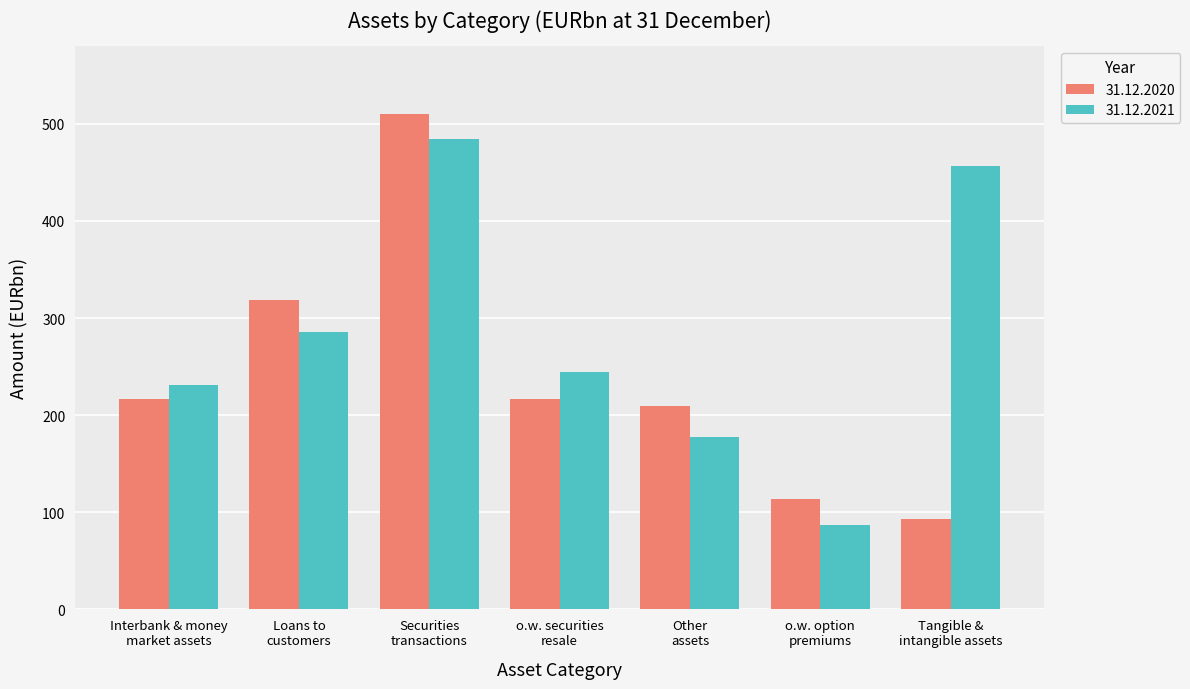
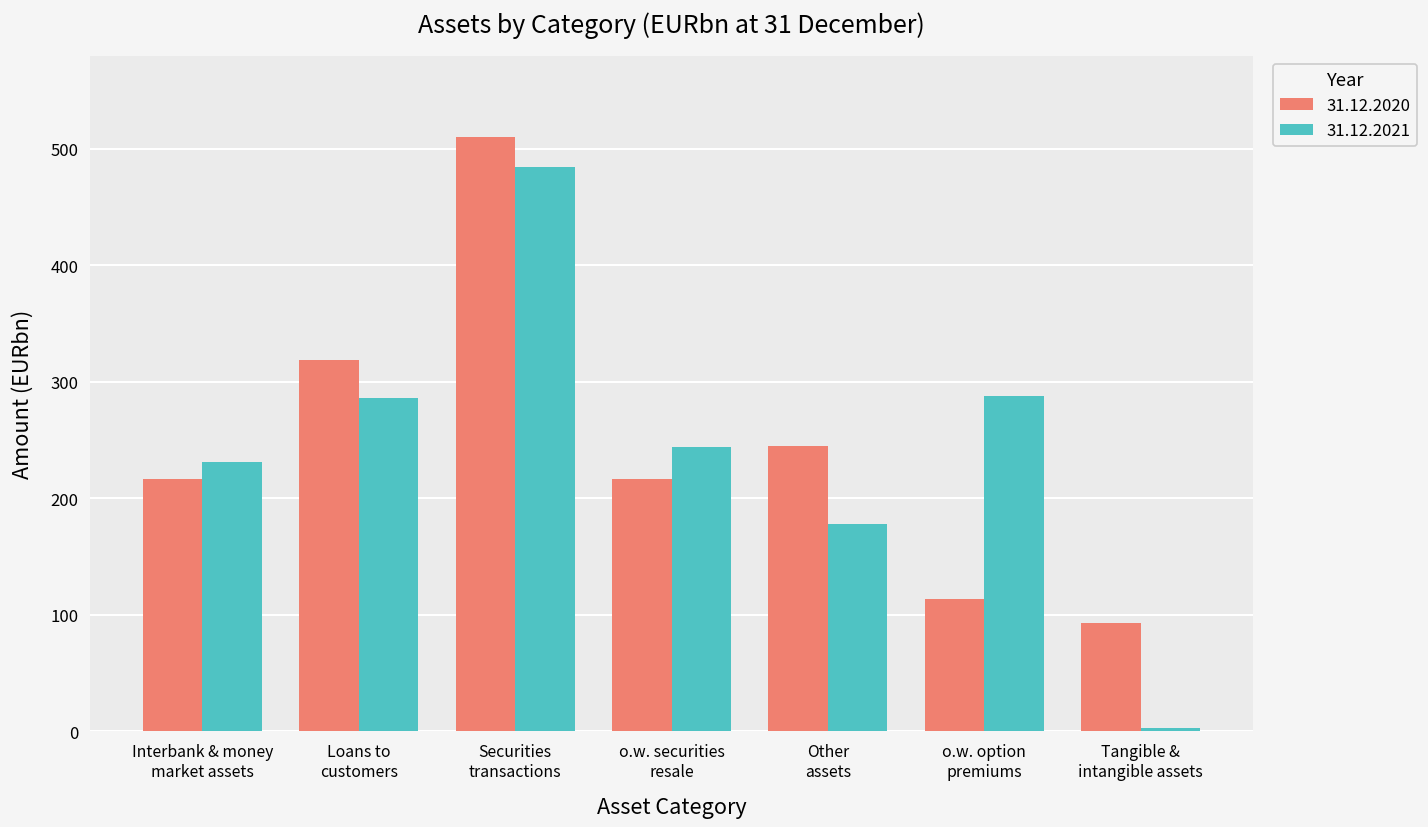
  {
    "31.12.2020": {
      "Interbank & money market assets": 220,
      "Loans to customers": 320,
      "Securities transactions": 510,
      "o.w. securities resale": 220,
-     "Other assets": 210,
+     "Other assets": 250,
      "o.w. option premiums": 110,
      "Tangible & intangible assets": 90
    },
    "31.12.2021": {
      "Interbank & money market assets": 230,
      "Loans to customers": 290,
      "Securities transactions": 480,
      "o.w. securities resale": 240,
      "Other assets": 180,
-     "o.w. option premiums": 90,
-     "Tangible & intangible assets": 460
+     "o.w. option premiums": 290,
+     "Tangible & intangible assets": 0
    }
  }
